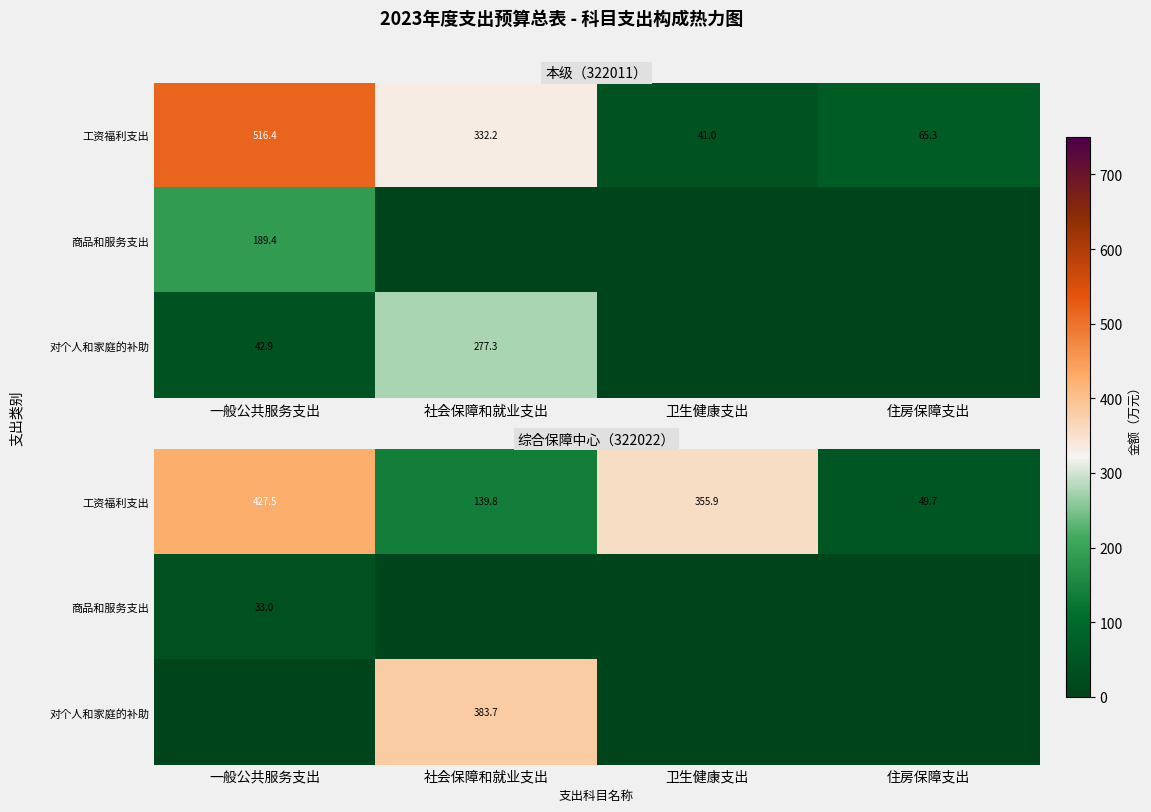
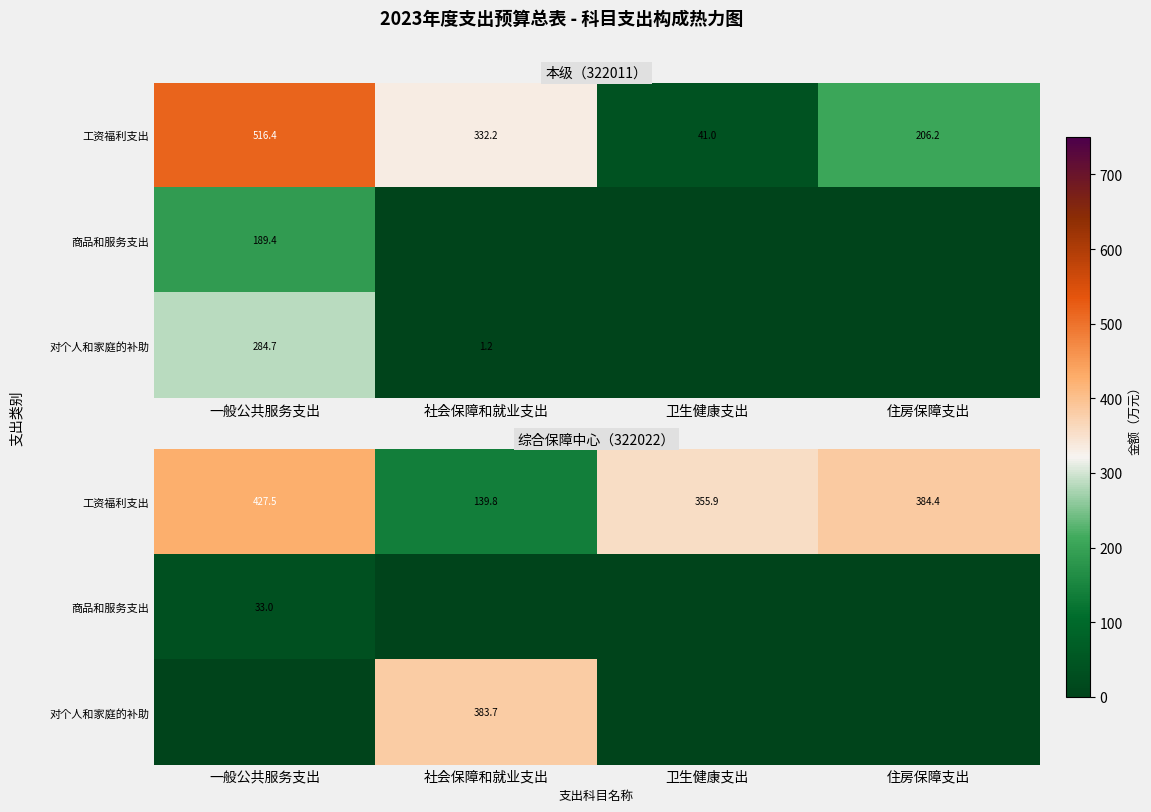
  {
    "本级（322011）": {
      "工资福利支出": {
        "一般公共服务支出": 516.4,
        "社会保障和就业支出": 332.2,
        "卫生健康支出": 41.0,
-       "住房保障支出": 65.3
+       "住房保障支出": 206.2
      },
      "商品和服务支出": {
        "一般公共服务支出": 189.4
      },
      "对个人和家庭的补助": {
-       "一般公共服务支出": 42.9,
-       "社会保障和就业支出": 277.3
+       "一般公共服务支出": 284.7,
+       "社会保障和就业支出": 1.2
      }
    },
    "综合保障中心（322022）": {
      "工资福利支出": {
        "一般公共服务支出": 427.5,
        "社会保障和就业支出": 139.8,
        "卫生健康支出": 355.9,
-       "住房保障支出": 49.7
+       "住房保障支出": 384.4
      },
      "商品和服务支出": {
        "一般公共服务支出": 33.0
      },
      "对个人和家庭的补助": {
        "社会保障和就业支出": 383.7
      }
    }
  }
